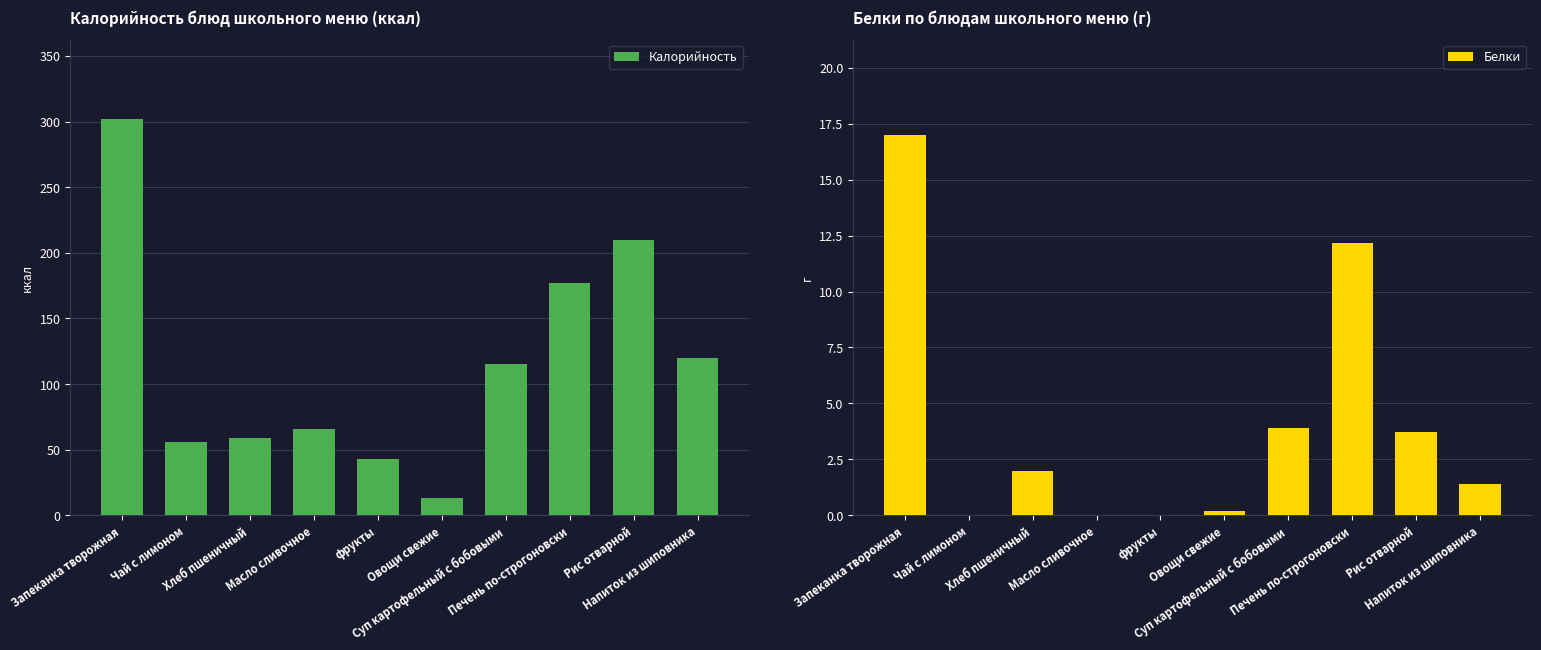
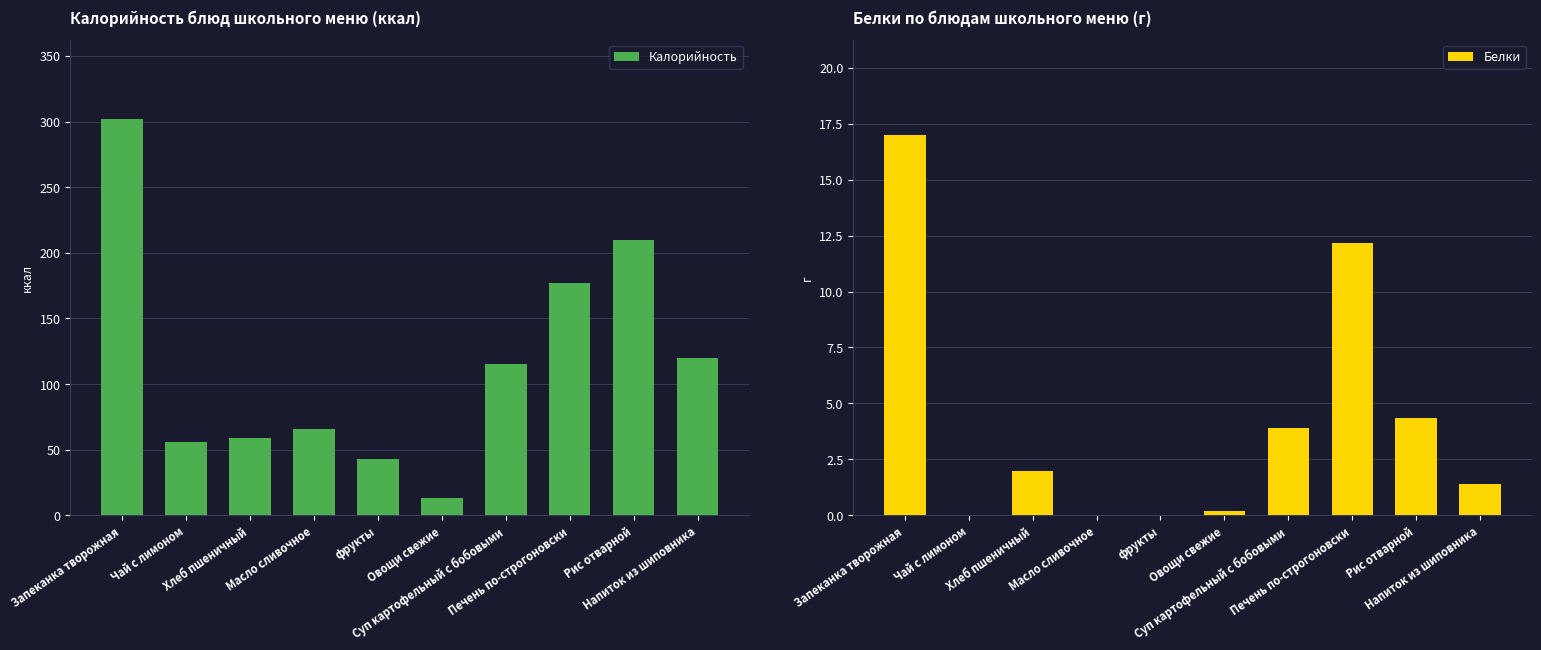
  {
    "Калорийность блюд школьного меню (ккал)": {
      "Запеканка творожная": 302,
      "Чай с лимоном": 56,
      "Хлеб пшеничный": 59,
      "Масло сливочное": 66,
      "фрукты": 43,
      "Овощи свежие": 13,
      "Суп картофельный с бобовыми": 115,
      "Печень по-строгоновски": 177,
      "Рис отварной": 210,
      "Напиток из шиповника": 120
    },
    "Белки по блюдам школьного меню (г)": {
      "Запеканка творожная": 17.0,
      "Чай с лимоном": 0.0,
      "Хлеб пшеничный": 2.0,
      "Масло сливочное": 0.0,
      "фрукты": 0.0,
      "Овощи свежие": 0.2,
      "Суп картофельный с бобовыми": 3.9,
      "Печень по-строгоновски": 12.2,
-     "Рис отварной": 3.7,
+     "Рис отварной": 4.4,
      "Напиток из шиповника": 1.4
    }
  }
